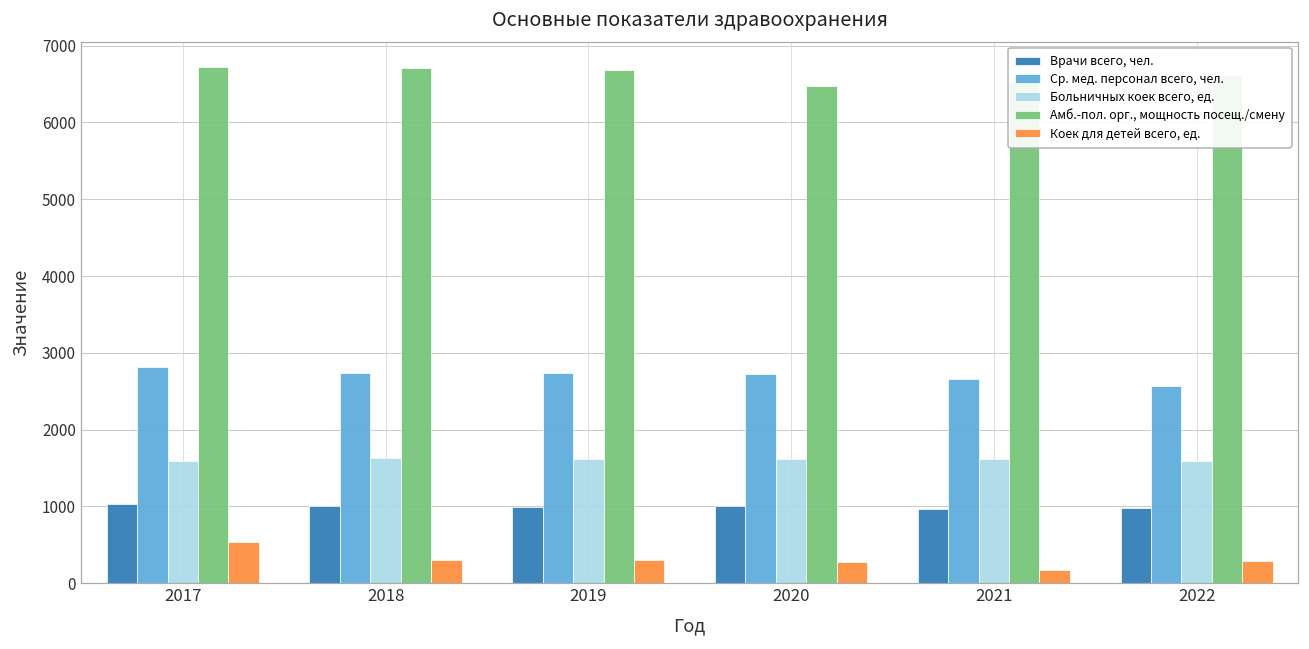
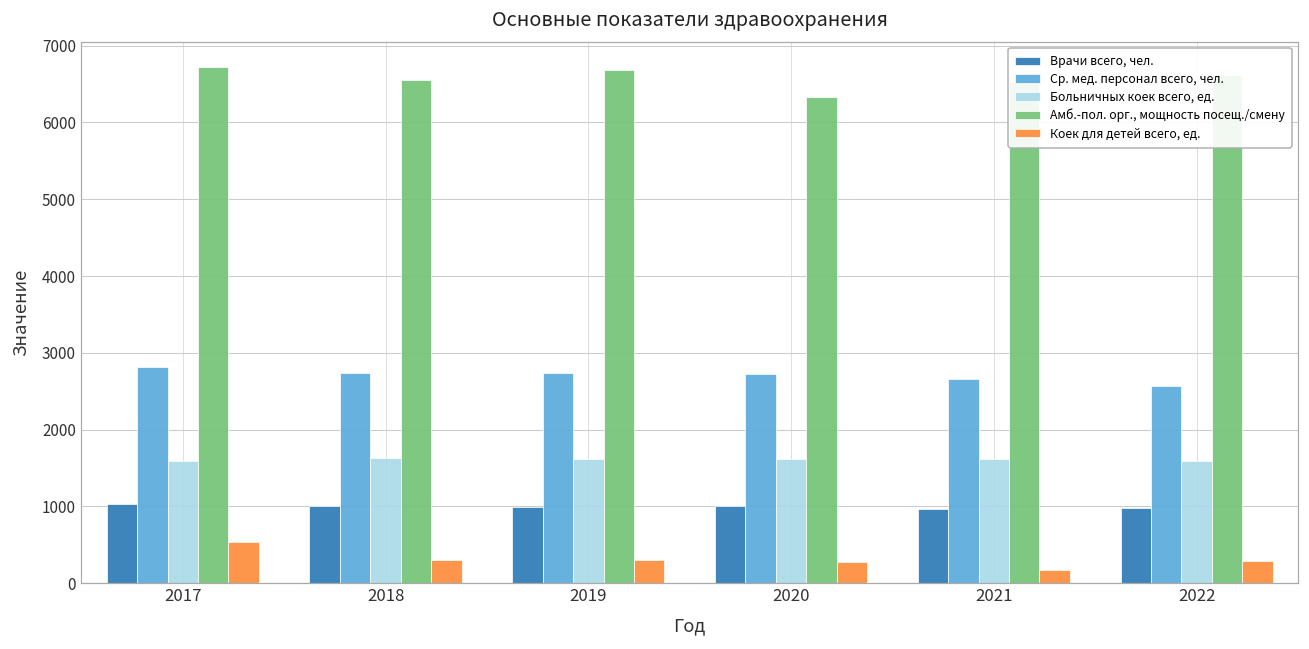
  {
    "Врачи всего, чел.": {
      "2017": 1000,
      "2018": 1000,
      "2019": 1000,
      "2020": 1000,
      "2021": 1000,
      "2022": 1000
    },
    "Ср. мед. персонал всего, чел.": {
      "2017": 2800,
      "2018": 2700,
      "2019": 2700,
      "2020": 2700,
      "2021": 2700,
      "2022": 2600
    },
    "Больничных коек всего, ед.": {
      "2017": 1600,
      "2018": 1600,
      "2019": 1600,
      "2020": 1600,
      "2021": 1600,
      "2022": 1600
    },
    "Амб.-пол. орг., мощность посещ./смену": {
      "2017": 6700,
-     "2018": 6700,
+     "2018": 6600,
      "2019": 6700,
-     "2020": 6500
+     "2020": 6300
    },
    "Коек для детей всего, ед.": {
      "2017": 500,
      "2018": 300,
      "2019": 300,
      "2020": 300,
      "2021": 200,
      "2022": 300
    }
  }
